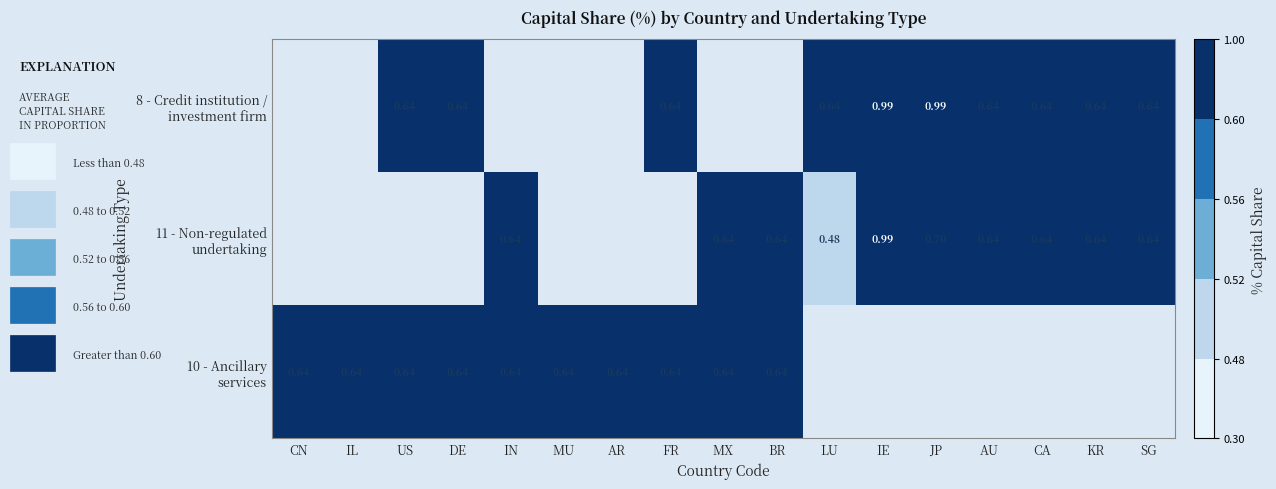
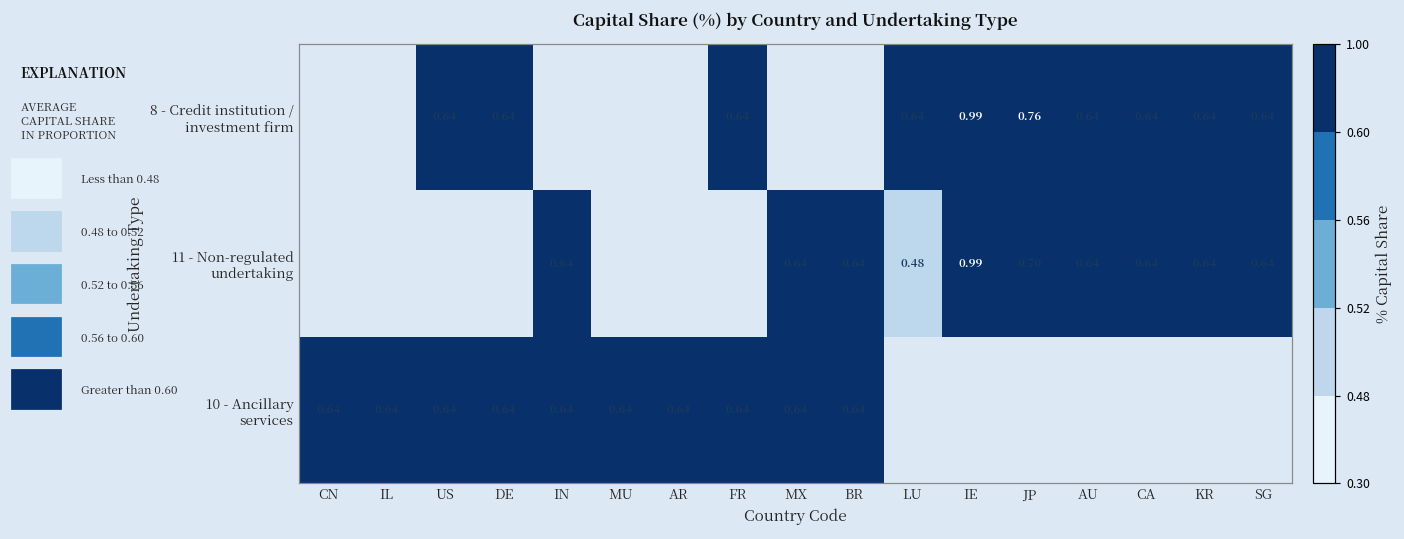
  {
    "8 - Credit institution / investment firm": {
      "IE": 0.99,
-     "JP": 0.99
+     "JP": 0.76
    },
    "11 - Non-regulated undertaking": {
      "LU": 0.48,
      "IE": 0.99
    }
  }
